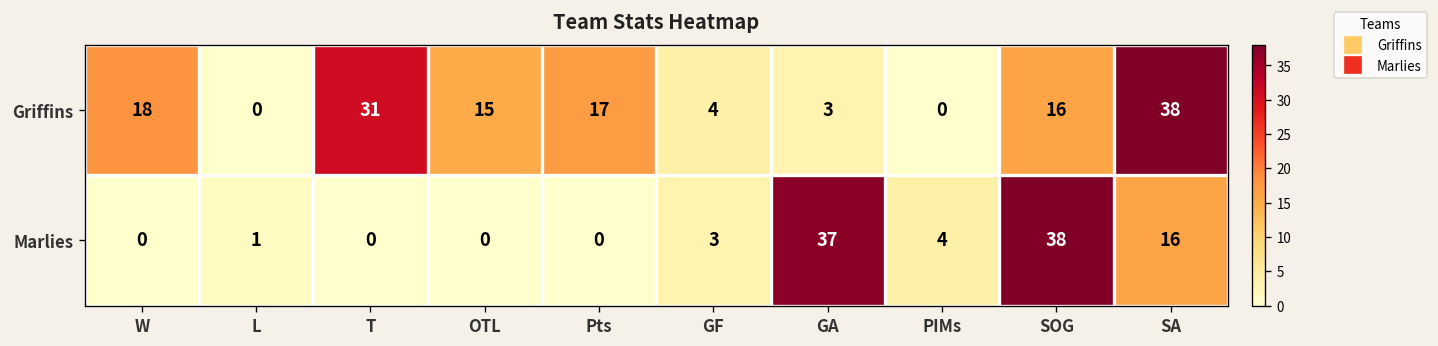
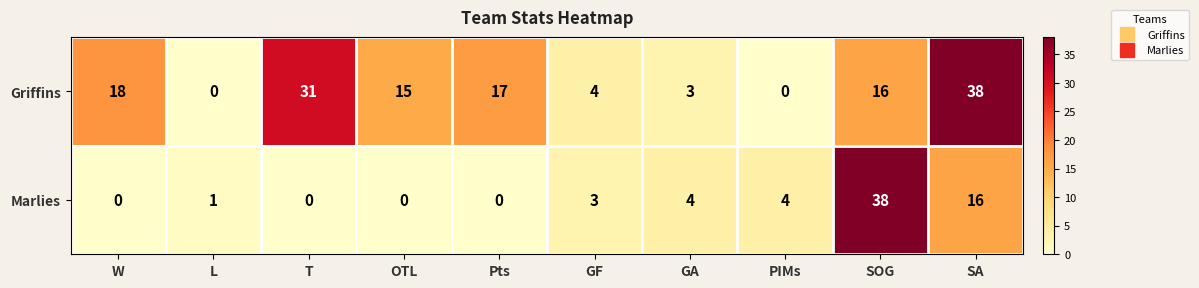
  {
    "Griffins": {
      "W": 18,
      "L": 0,
      "T": 31,
      "OTL": 15,
      "Pts": 17,
      "GF": 4,
      "GA": 3,
      "PIMs": 0,
      "SOG": 16,
      "SA": 38
    },
    "Marlies": {
      "W": 0,
      "L": 1,
      "T": 0,
      "OTL": 0,
      "Pts": 0,
      "GF": 3,
-     "GA": 37,
+     "GA": 4,
      "PIMs": 4,
      "SOG": 38,
      "SA": 16
    }
  }
